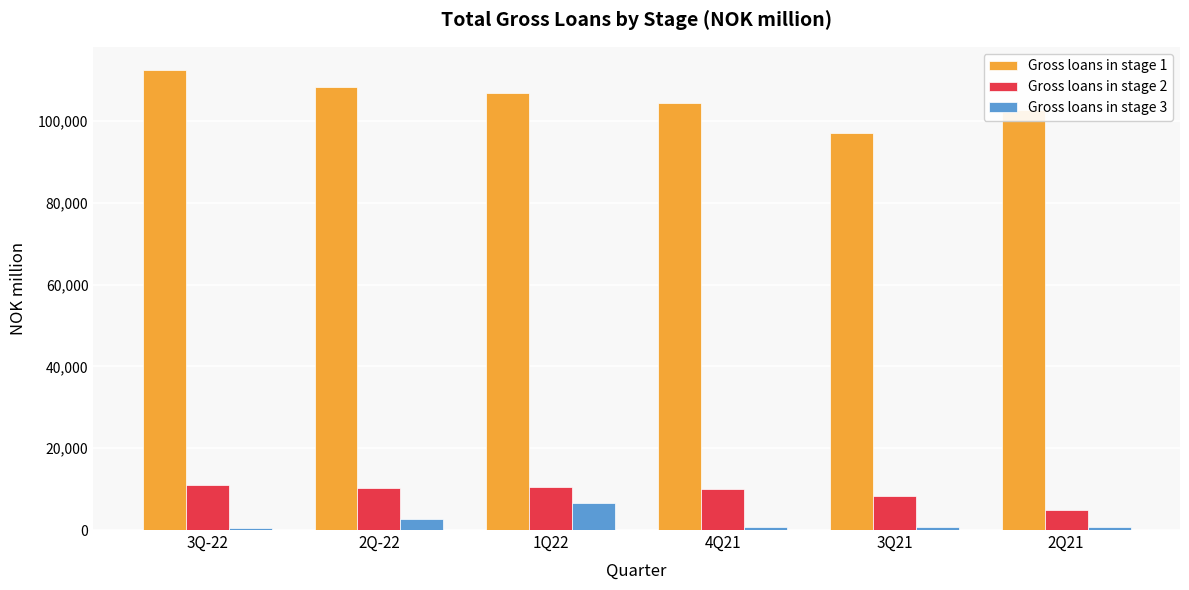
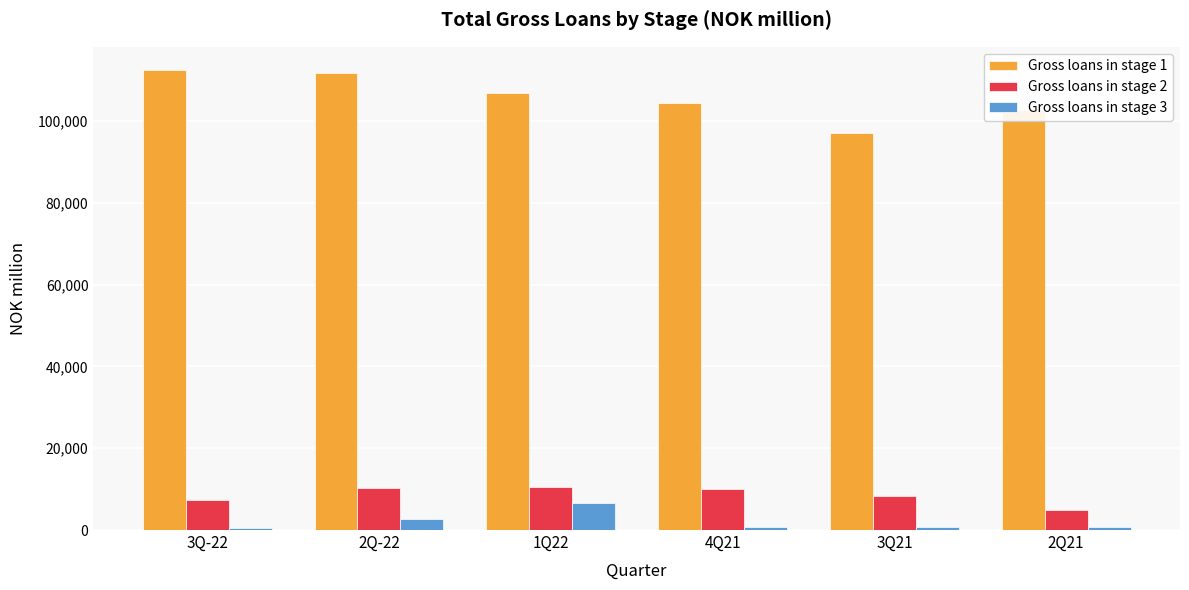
  {
    "Gross loans in stage 1": {
      "3Q-22": "113,000",
-     "2Q-22": "108,000",
+     "2Q-22": "112,000",
      "1Q22": "107,000",
      "4Q21": "104,000",
      "3Q21": "97,000"
    },
    "Gross loans in stage 2": {
-     "3Q-22": "11,000",
+     "3Q-22": "7,000",
      "2Q-22": "10,000",
      "1Q22": "10,000",
      "4Q21": "10,000",
      "3Q21": "8,000",
      "2Q21": "5,000"
    },
    "Gross loans in stage 3": {
      "2Q-22": "3,000",
      "1Q22": "7,000",
      "4Q21": "1,000",
      "3Q21": "1,000",
      "2Q21": "1,000"
    }
  }
